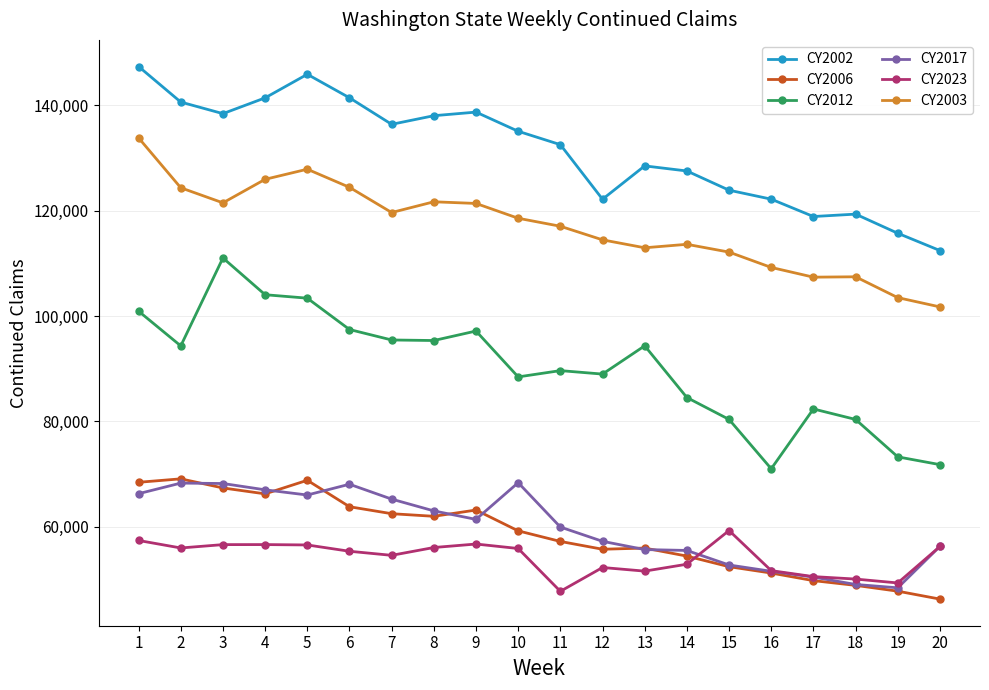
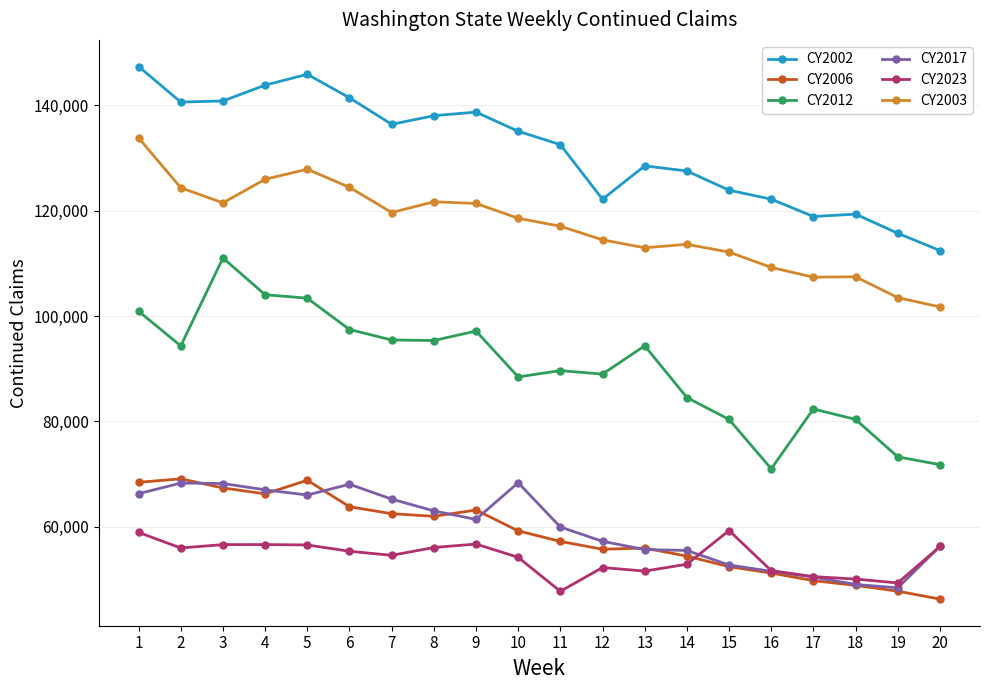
  {
    "CY2002": {
      "1": "147,000",
      "2": "141,000",
-     "3": "138,000",
-     "4": "141,000",
+     "3": "141,000",
+     "4": "144,000",
      "5": "146,000",
      "6": "141,000",
      "7": "136,000",
      "8": "138,000",
      "9": "139,000",
      "10": "135,000",
      "11": "132,000",
      "12": "122,000",
      "13": "128,000",
      "14": "128,000",
      "15": "124,000",
      "16": "122,000",
      "17": "119,000",
      "18": "119,000",
      "19": "116,000",
      "20": "112,000"
    },
    "CY2012": {
      "1": "101,000",
      "2": "94,000",
      "3": "111,000",
      "4": "104,000",
      "5": "103,000",
      "6": "97,000",
      "7": "95,000",
      "8": "95,000",
      "9": "97,000",
      "10": "88,000",
      "11": "90,000",
      "12": "89,000",
      "13": "94,000",
      "14": "85,000",
      "15": "80,000",
      "16": "71,000",
      "17": "82,000",
      "18": "80,000",
      "19": "73,000",
      "20": "72,000"
    },
    "CY2017": {
      "1": "66,000",
      "2": "68,000",
      "3": "68,000",
      "4": "67,000",
      "5": "66,000",
      "6": "68,000",
      "7": "65,000",
      "8": "63,000",
      "9": "61,000",
      "10": "68,000",
      "11": "60,000",
      "12": "57,000",
      "14": "56,000",
      "19": "48,000"
    },
    "CY2023": {
-     "1": "57,000",
+     "1": "59,000",
      "2": "56,000",
      "3": "57,000",
      "4": "57,000",
      "5": "57,000",
      "6": "55,000",
      "7": "55,000",
      "8": "56,000",
      "9": "57,000",
-     "10": "56,000",
+     "10": "54,000",
      "11": "48,000",
      "12": "52,000",
      "13": "52,000",
      "14": "53,000",
      "15": "59,000",
      "18": "50,000",
      "19": "49,000"
    }
  }
